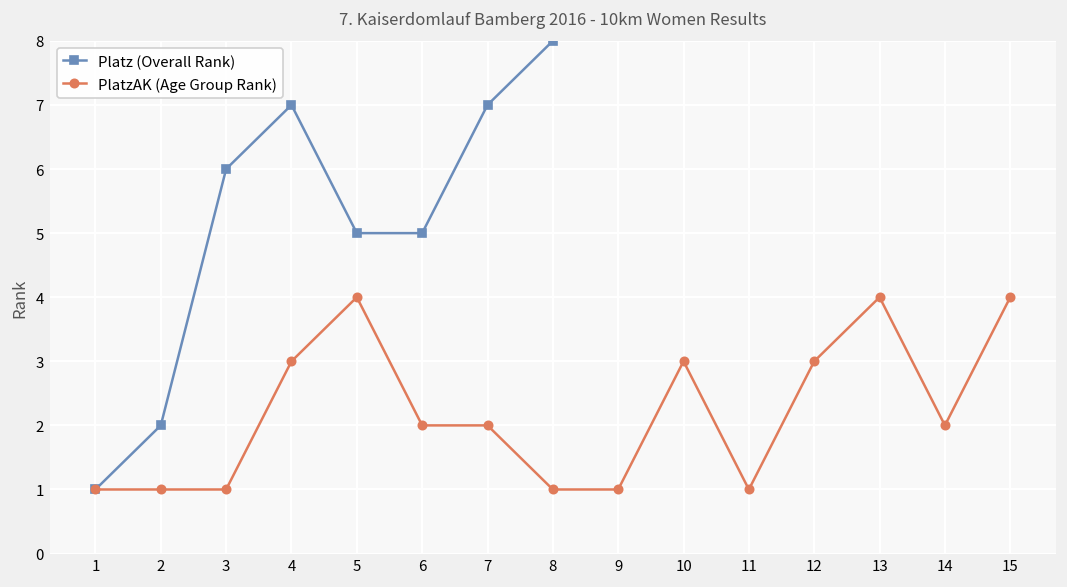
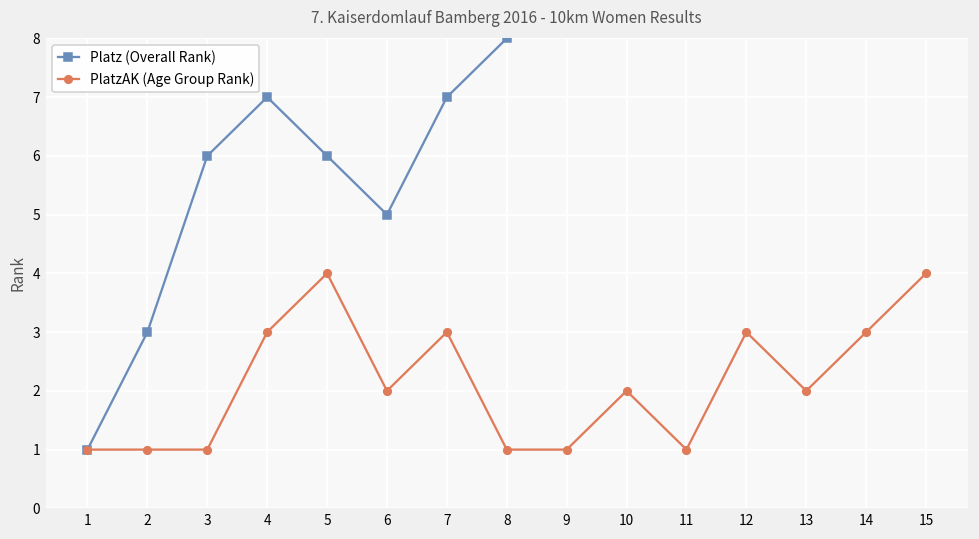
  {
    "Platz (Overall Rank)": {
-     "2": 2,
+     "2": 3,
      "3": 6,
      "4": 7,
-     "5": 5,
+     "5": 6,
      "6": 5,
      "7": 7,
      "8": 8
    },
    "PlatzAK (Age Group Rank)": {
      "2": 1,
      "3": 1,
      "4": 3,
      "5": 4,
      "6": 2,
-     "7": 2,
+     "7": 3,
      "8": 1,
      "9": 1,
-     "10": 3,
+     "10": 2,
      "11": 1,
      "12": 3,
-     "13": 4,
-     "14": 2,
+     "13": 2,
+     "14": 3,
      "15": 4
    }
  }
